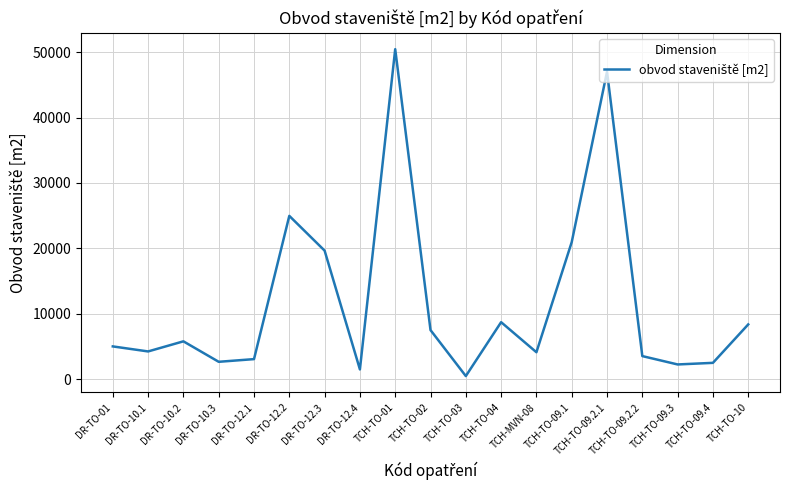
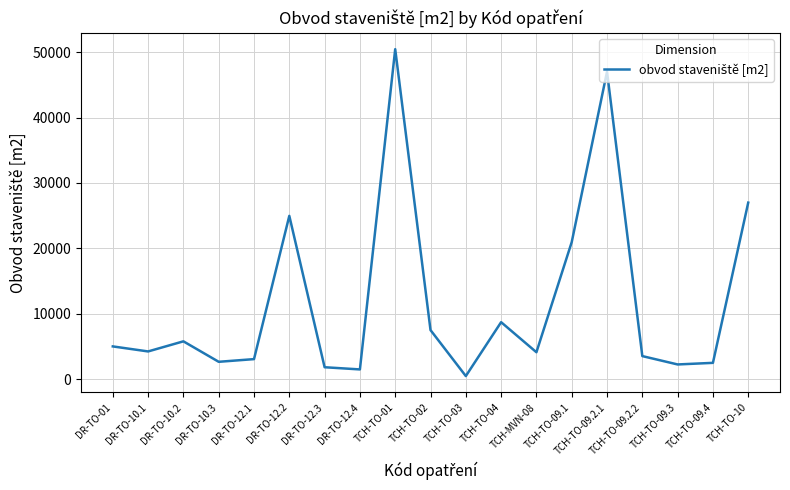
  {
    "DR-TO-01": 5000,
    "DR-TO-10.1": 4000,
    "DR-TO-10.2": 6000,
    "DR-TO-10.3": 3000,
    "DR-TO-12.1": 3000,
    "DR-TO-12.2": 25000,
-   "DR-TO-12.3": 20000,
+   "DR-TO-12.3": 2000,
    "DR-TO-12.4": 1000,
    "TCH-TO-01": 50000,
    "TCH-TO-02": 7000,
    "TCH-TO-03": 0,
    "TCH-TO-04": 9000,
    "TCH-MVN-08": 4000,
    "TCH-TO-09.1": 21000,
    "TCH-TO-09.2.2": 4000,
    "TCH-TO-09.3": 2000,
    "TCH-TO-09.4": 2000,
-   "TCH-TO-10": 8000
+   "TCH-TO-10": 27000
  }
